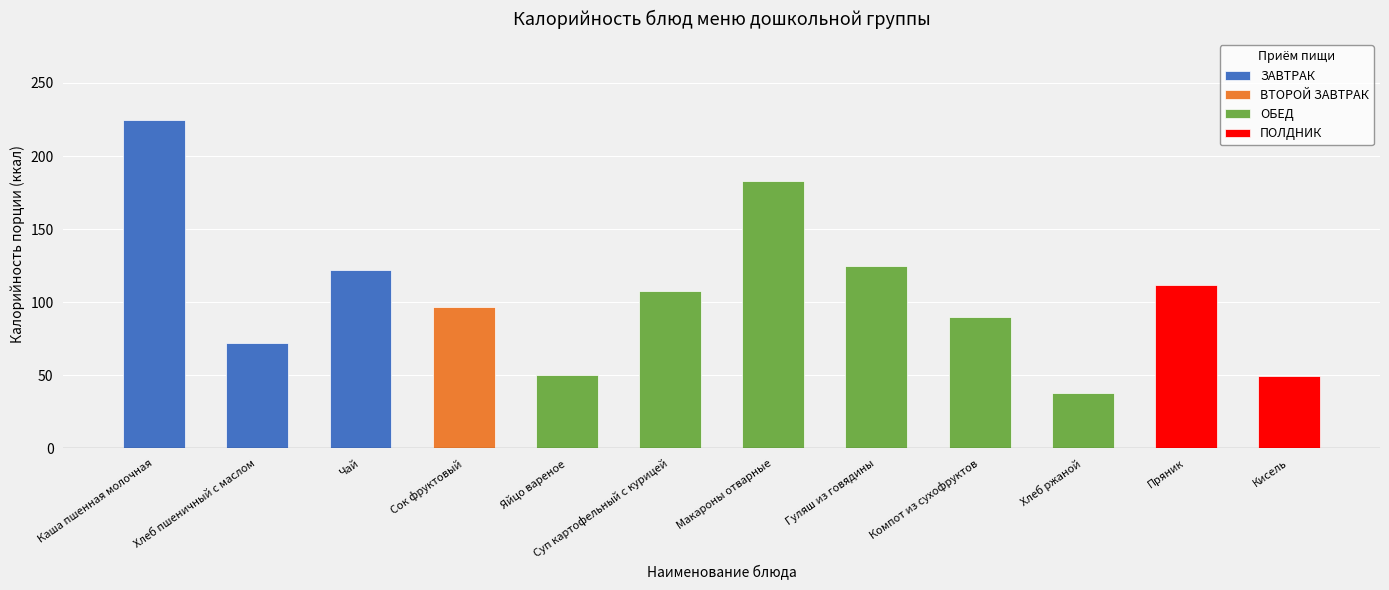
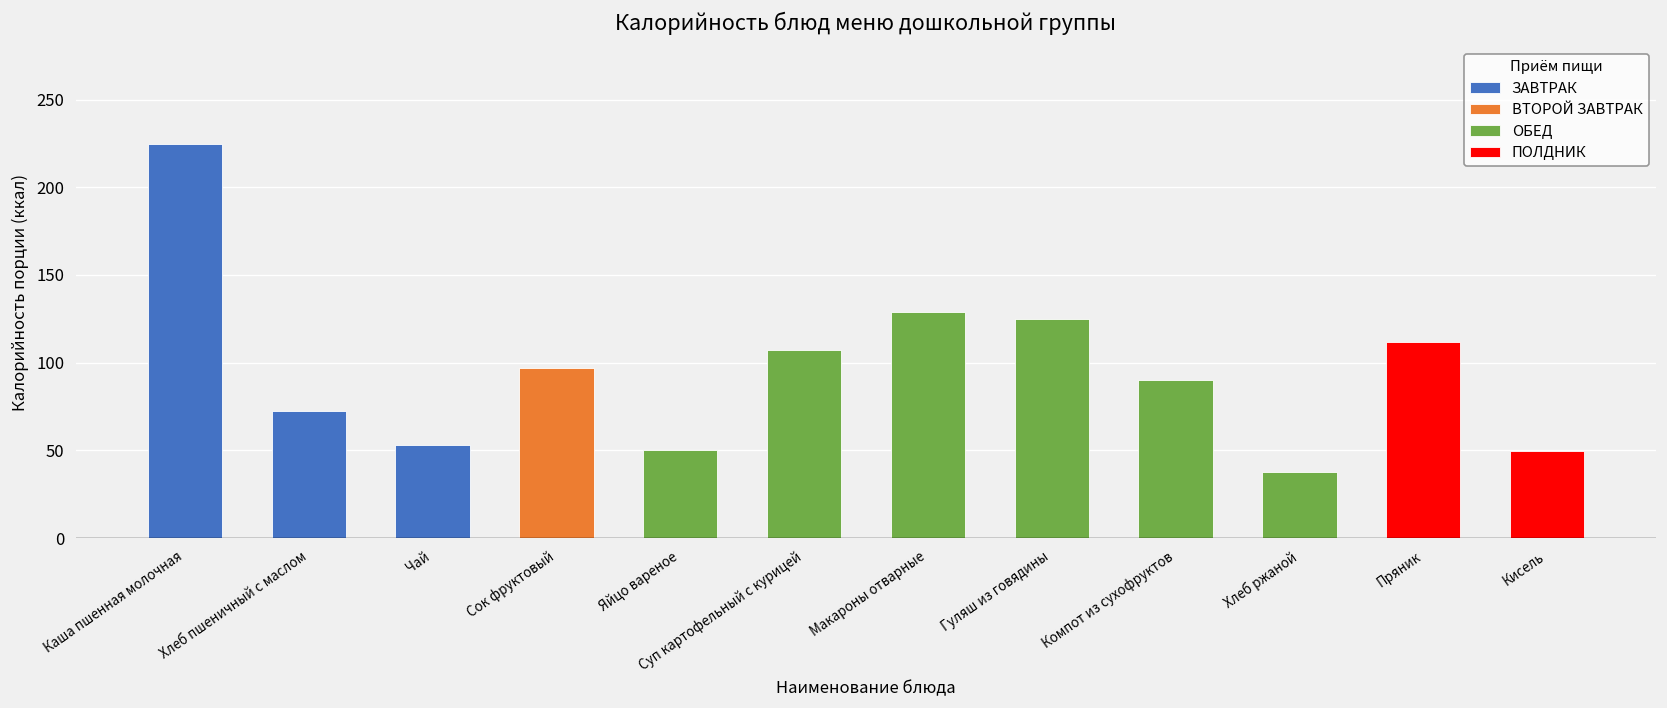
  {
    "Каша пшенная молочная": 225,
    "Хлеб пшеничный с маслом": 72,
-   "Чай": 122,
+   "Чай": 53,
    "Сок фруктовый": 97,
    "Яйцо вареное": 50,
    "Суп картофельный с курицей": 108,
-   "Макароны отварные": 183,
+   "Макароны отварные": 129,
    "Гуляш из говядины": 125,
    "Компот из сухофруктов": 90,
    "Хлеб ржаной": 38,
    "Пряник": 112,
    "Кисель": 50
  }
